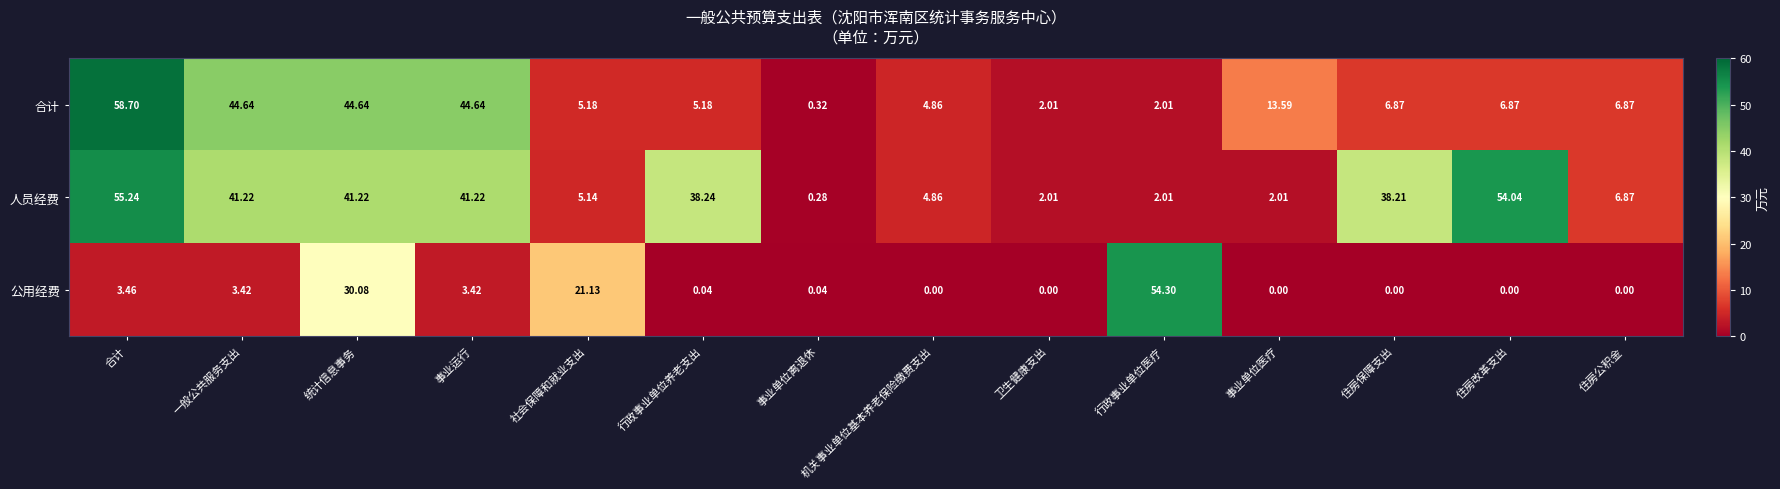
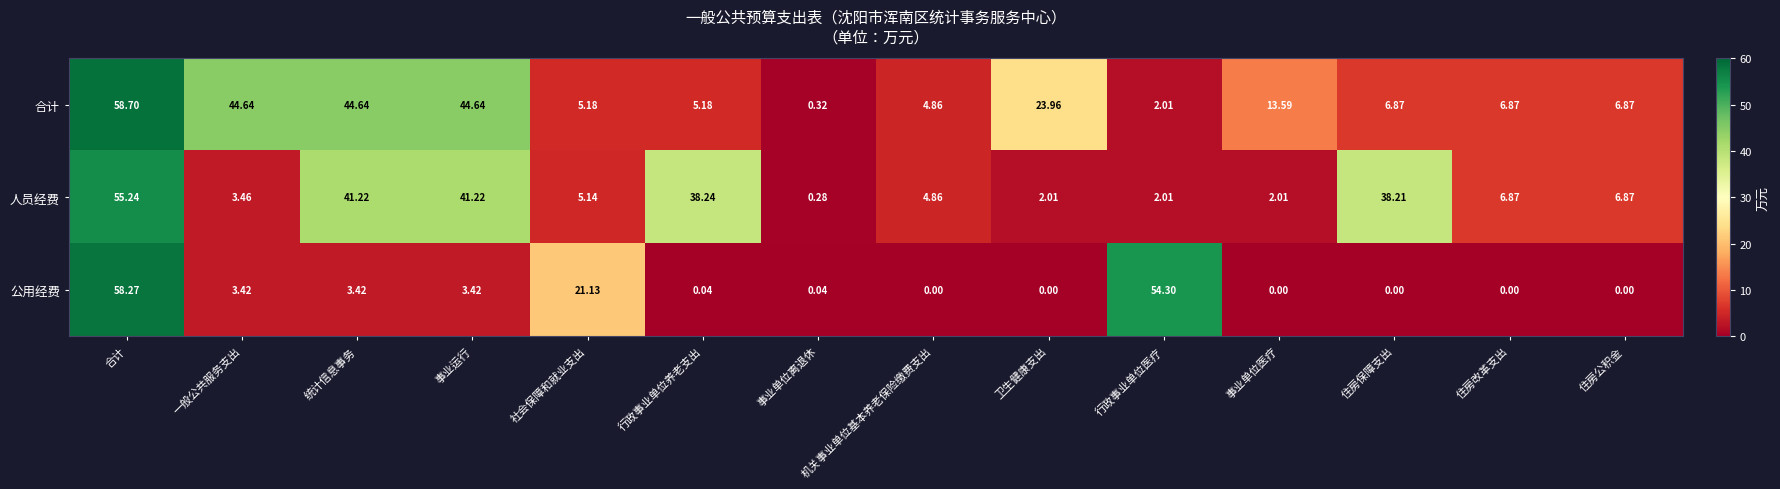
  {
    "合计": {
      "合计": 58.70,
      "一般公共服务支出": 44.64,
      "统计信息事务": 44.64,
      "事业运行": 44.64,
      "社会保障和就业支出": 5.18,
      "行政事业单位养老支出": 5.18,
      "事业单位离退休": 0.32,
      "机关事业单位基本养老保险缴费支出": 4.86,
-     "卫生健康支出": 2.01,
+     "卫生健康支出": 23.96,
      "行政事业单位医疗": 2.01,
      "事业单位医疗": 13.59,
      "住房保障支出": 6.87,
      "住房改革支出": 6.87,
      "住房公积金": 6.87
    },
    "人员经费": {
      "合计": 55.24,
-     "一般公共服务支出": 41.22,
+     "一般公共服务支出": 3.46,
      "统计信息事务": 41.22,
      "事业运行": 41.22,
      "社会保障和就业支出": 5.14,
      "行政事业单位养老支出": 38.24,
      "事业单位离退休": 0.28,
      "机关事业单位基本养老保险缴费支出": 4.86,
      "卫生健康支出": 2.01,
      "行政事业单位医疗": 2.01,
      "事业单位医疗": 2.01,
      "住房保障支出": 38.21,
-     "住房改革支出": 54.04,
+     "住房改革支出": 6.87,
      "住房公积金": 6.87
    },
    "公用经费": {
-     "合计": 3.46,
+     "合计": 58.27,
      "一般公共服务支出": 3.42,
-     "统计信息事务": 30.08,
+     "统计信息事务": 3.42,
      "事业运行": 3.42,
      "社会保障和就业支出": 21.13,
      "行政事业单位养老支出": 0.04,
      "事业单位离退休": 0.04,
      "机关事业单位基本养老保险缴费支出": 0.00,
      "卫生健康支出": 0.00,
      "行政事业单位医疗": 54.30,
      "事业单位医疗": 0.00,
      "住房保障支出": 0.00,
      "住房改革支出": 0.00,
      "住房公积金": 0.00
    }
  }
